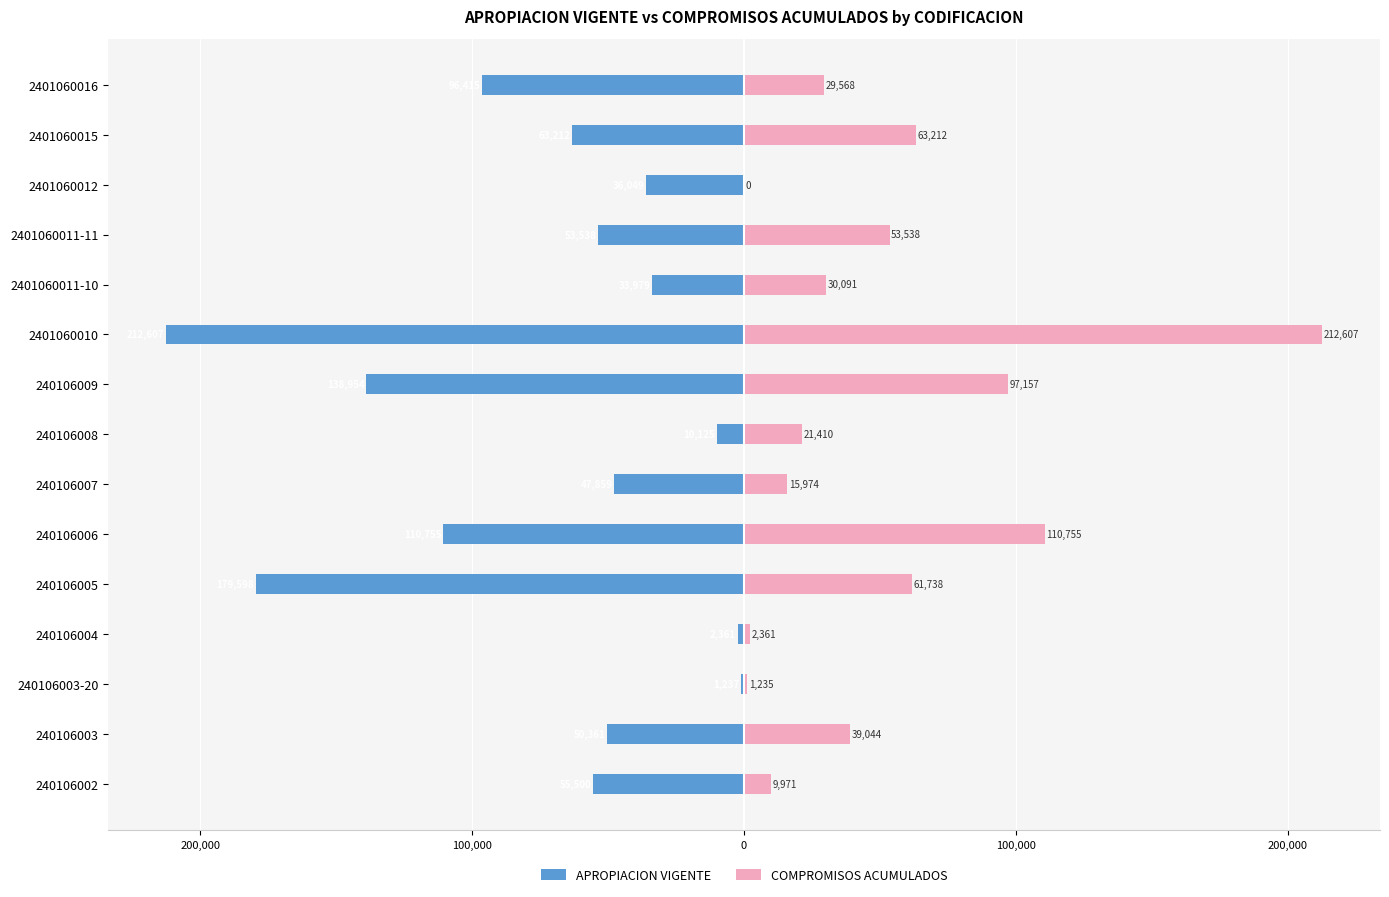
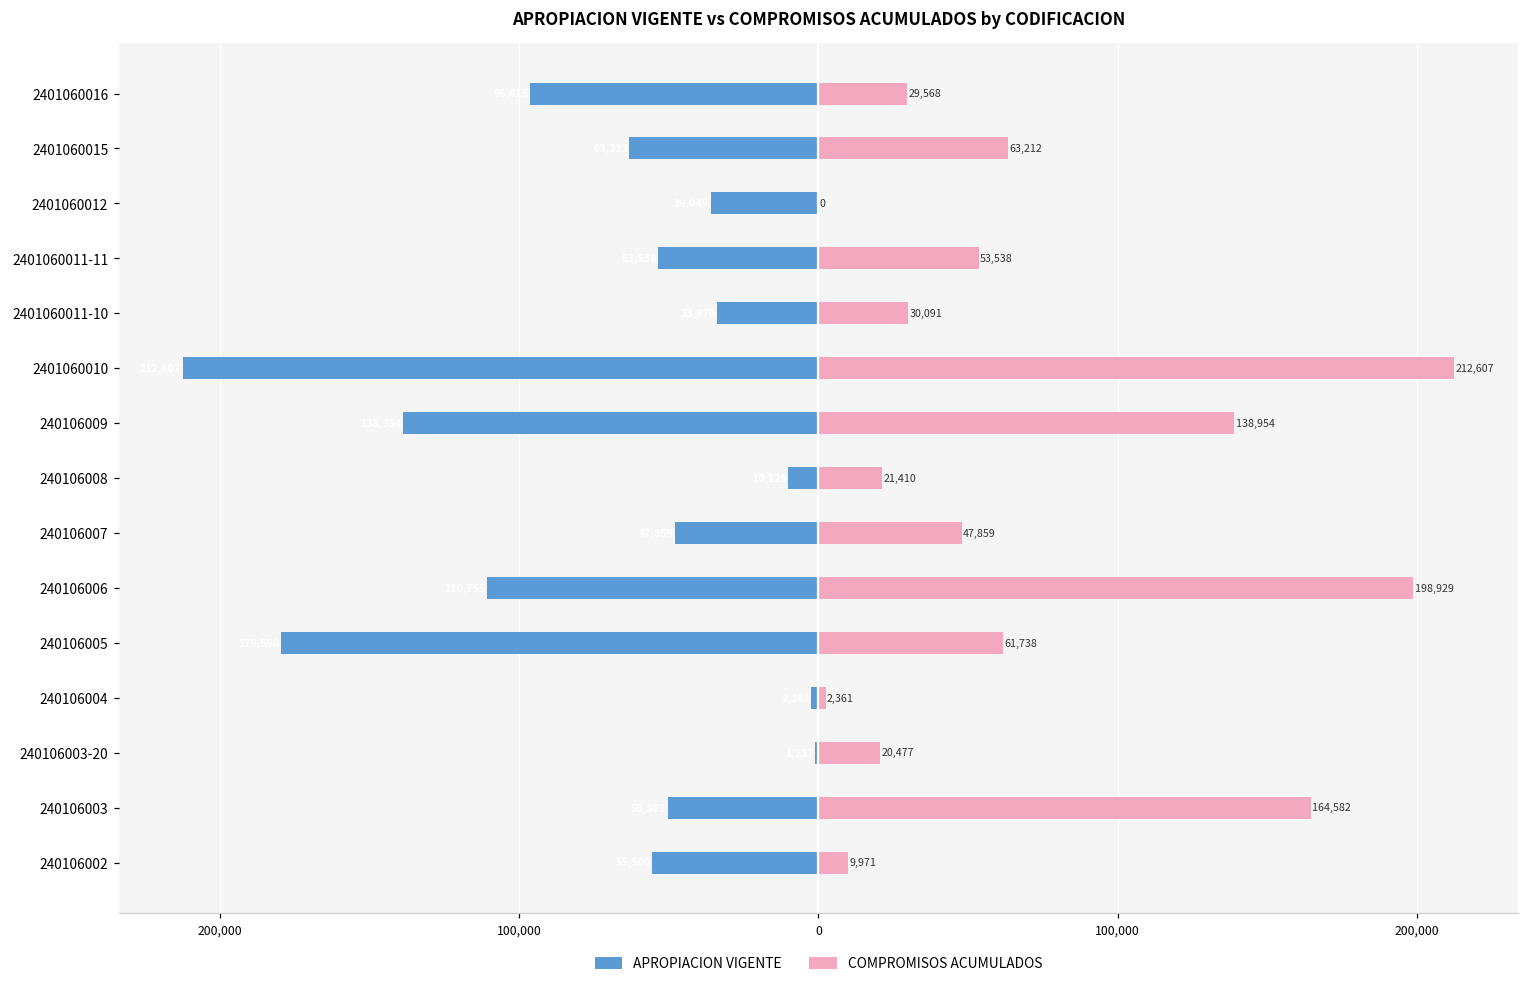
  {
    "COMPROMISOS ACUMULADOS": {
      "2401060016": "29,568",
      "2401060015": "63,212",
      "2401060012": "0",
      "2401060011-11": "53,538",
      "2401060011-10": "30,091",
      "2401060010": "212,607",
-     "240106009": "97,157",
+     "240106009": "138,954",
      "240106008": "21,410",
-     "240106007": "15,974",
-     "240106006": "110,755",
+     "240106007": "47,859",
+     "240106006": "198,929",
      "240106005": "61,738",
      "240106004": "2,361",
-     "240106003-20": "1,235",
-     "240106003": "39,044",
+     "240106003-20": "20,477",
+     "240106003": "164,582",
      "240106002": "9,971"
    }
  }
